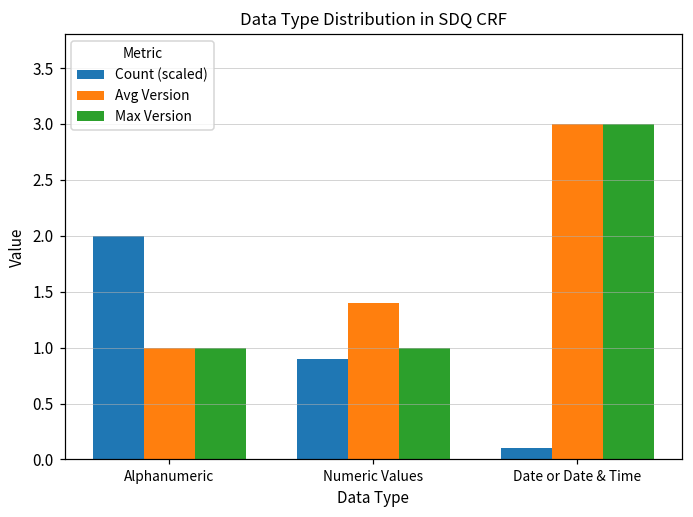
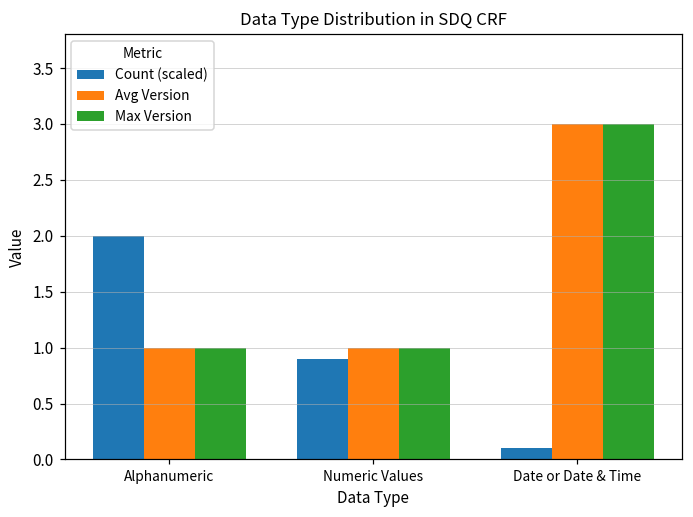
  {
    "Count (scaled)": {
      "Alphanumeric": 2.0,
      "Numeric Values": 0.9,
      "Date or Date & Time": 0.1
    },
    "Avg Version": {
      "Alphanumeric": 1.0,
-     "Numeric Values": 1.4,
+     "Numeric Values": 1.0,
      "Date or Date & Time": 3.0
    },
    "Max Version": {
      "Alphanumeric": 1.0,
      "Numeric Values": 1.0,
      "Date or Date & Time": 3.0
    }
  }
